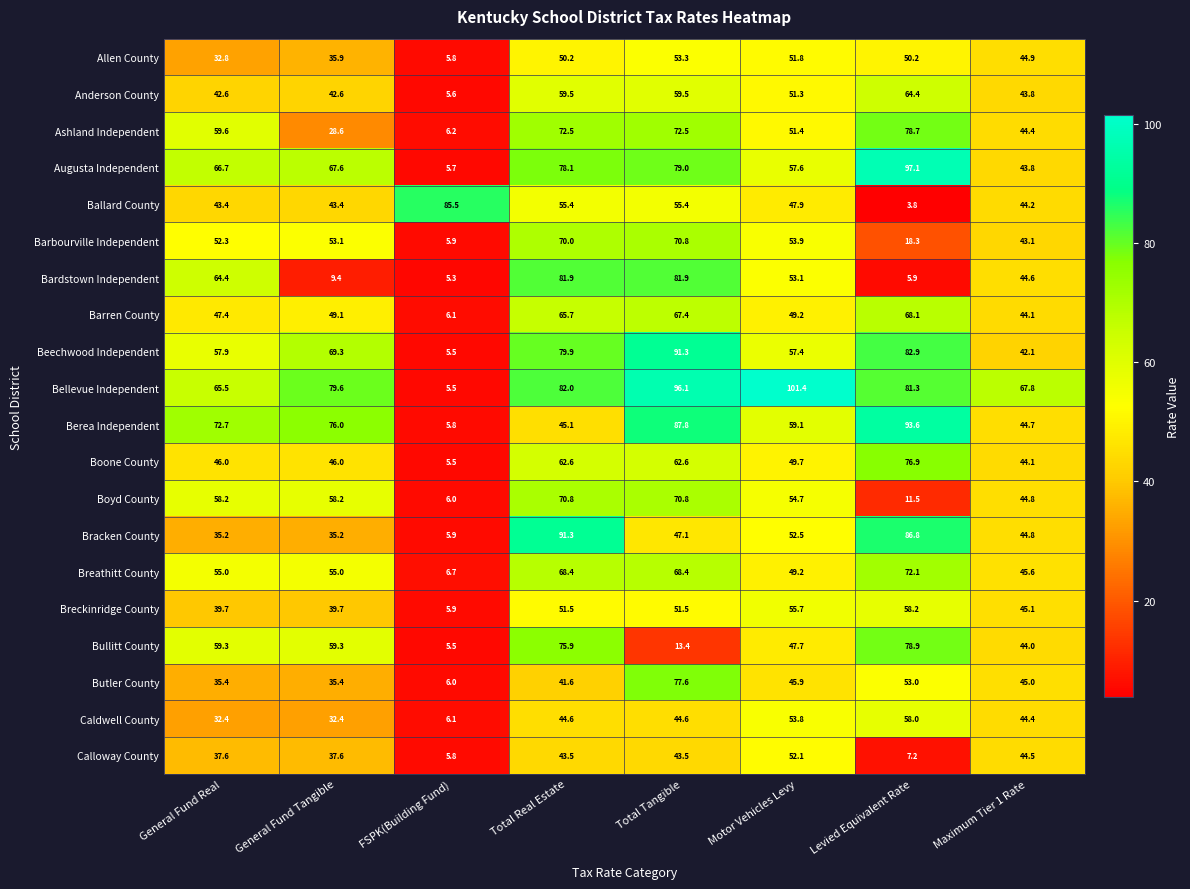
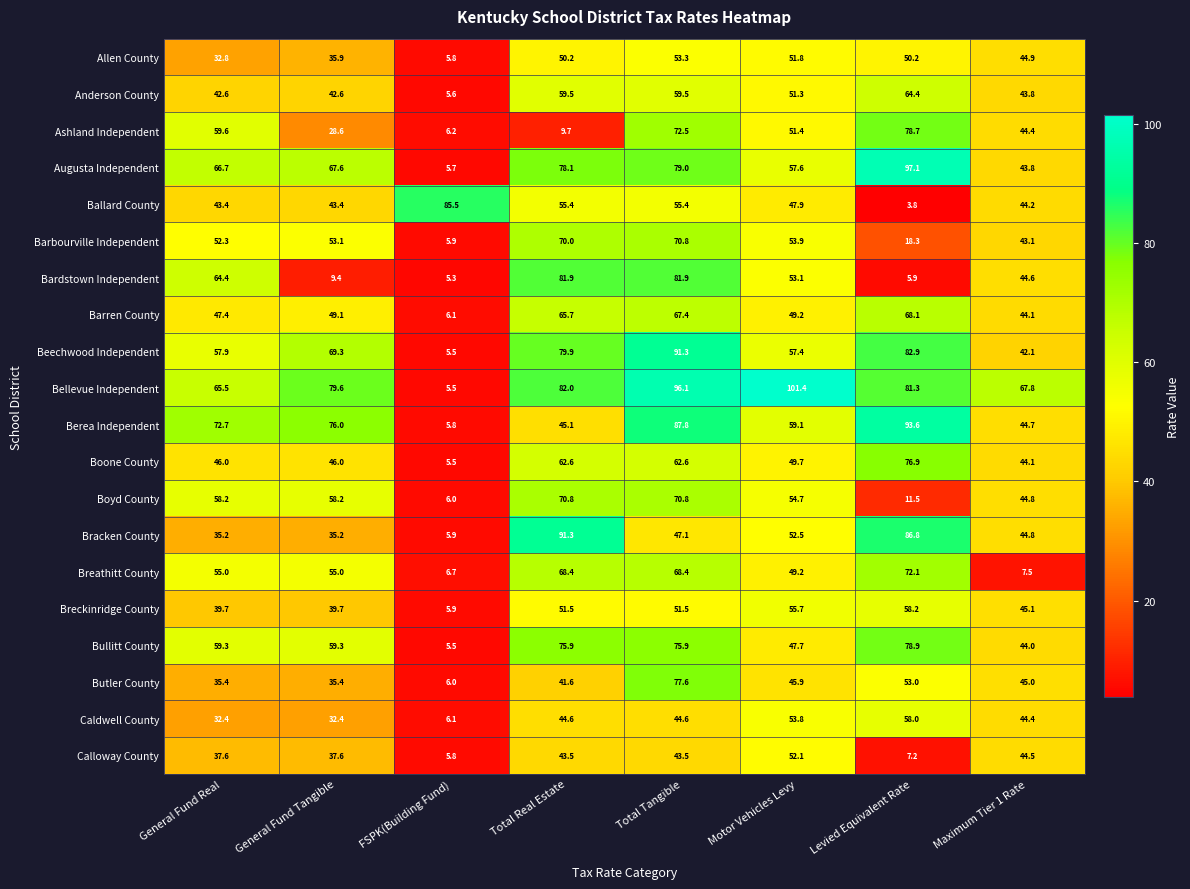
  {
    "Allen County": {
      "General Fund Real": 32.8,
      "General Fund Tangible": 35.9,
      "FSPK(Building Fund)": 5.8,
      "Total Real Estate": 50.2,
      "Total Tangible": 53.3,
      "Motor Vehicles Levy": 51.8,
      "Levied Equivalent Rate": 50.2,
      "Maximum Tier 1 Rate": 44.9
    },
    "Anderson County": {
      "General Fund Real": 42.6,
      "General Fund Tangible": 42.6,
      "FSPK(Building Fund)": 5.6,
      "Total Real Estate": 59.5,
      "Total Tangible": 59.5,
      "Motor Vehicles Levy": 51.3,
      "Levied Equivalent Rate": 64.4,
      "Maximum Tier 1 Rate": 43.8
    },
    "Ashland Independent": {
      "General Fund Real": 59.6,
      "General Fund Tangible": 28.6,
      "FSPK(Building Fund)": 6.2,
-     "Total Real Estate": 72.5,
+     "Total Real Estate": 9.7,
      "Total Tangible": 72.5,
      "Motor Vehicles Levy": 51.4,
      "Levied Equivalent Rate": 78.7,
      "Maximum Tier 1 Rate": 44.4
    },
    "Augusta Independent": {
      "General Fund Real": 66.7,
      "General Fund Tangible": 67.6,
      "FSPK(Building Fund)": 5.7,
      "Total Real Estate": 78.1,
      "Total Tangible": 79.0,
      "Motor Vehicles Levy": 57.6,
      "Levied Equivalent Rate": 97.1,
      "Maximum Tier 1 Rate": 43.8
    },
    "Ballard County": {
      "General Fund Real": 43.4,
      "General Fund Tangible": 43.4,
      "FSPK(Building Fund)": 85.5,
      "Total Real Estate": 55.4,
      "Total Tangible": 55.4,
      "Motor Vehicles Levy": 47.9,
      "Levied Equivalent Rate": 3.8,
      "Maximum Tier 1 Rate": 44.2
    },
    "Barbourville Independent": {
      "General Fund Real": 52.3,
      "General Fund Tangible": 53.1,
      "FSPK(Building Fund)": 5.9,
      "Total Real Estate": 70.0,
      "Total Tangible": 70.8,
      "Motor Vehicles Levy": 53.9,
      "Levied Equivalent Rate": 18.3,
      "Maximum Tier 1 Rate": 43.1
    },
    "Bardstown Independent": {
      "General Fund Real": 64.4,
      "General Fund Tangible": 9.4,
      "FSPK(Building Fund)": 5.3,
      "Total Real Estate": 81.9,
      "Total Tangible": 81.9,
      "Motor Vehicles Levy": 53.1,
      "Levied Equivalent Rate": 5.9,
      "Maximum Tier 1 Rate": 44.6
    },
    "Barren County": {
      "General Fund Real": 47.4,
      "General Fund Tangible": 49.1,
      "FSPK(Building Fund)": 6.1,
      "Total Real Estate": 65.7,
      "Total Tangible": 67.4,
      "Motor Vehicles Levy": 49.2,
      "Levied Equivalent Rate": 68.1,
      "Maximum Tier 1 Rate": 44.1
    },
    "Beechwood Independent": {
      "General Fund Real": 57.9,
      "General Fund Tangible": 69.3,
      "FSPK(Building Fund)": 5.5,
      "Total Real Estate": 79.9,
      "Total Tangible": 91.3,
      "Motor Vehicles Levy": 57.4,
      "Levied Equivalent Rate": 82.9,
      "Maximum Tier 1 Rate": 42.1
    },
    "Bellevue Independent": {
      "General Fund Real": 65.5,
      "General Fund Tangible": 79.6,
      "FSPK(Building Fund)": 5.5,
      "Total Real Estate": 82.0,
      "Total Tangible": 96.1,
      "Motor Vehicles Levy": 101.4,
      "Levied Equivalent Rate": 81.3,
      "Maximum Tier 1 Rate": 67.8
    },
    "Berea Independent": {
      "General Fund Real": 72.7,
      "General Fund Tangible": 76.0,
      "FSPK(Building Fund)": 5.8,
      "Total Real Estate": 45.1,
      "Total Tangible": 87.8,
      "Motor Vehicles Levy": 59.1,
      "Levied Equivalent Rate": 93.6,
      "Maximum Tier 1 Rate": 44.7
    },
    "Boone County": {
      "General Fund Real": 46.0,
      "General Fund Tangible": 46.0,
      "FSPK(Building Fund)": 5.5,
      "Total Real Estate": 62.6,
      "Total Tangible": 62.6,
      "Motor Vehicles Levy": 49.7,
      "Levied Equivalent Rate": 76.9,
      "Maximum Tier 1 Rate": 44.1
    },
    "Boyd County": {
      "General Fund Real": 58.2,
      "General Fund Tangible": 58.2,
      "FSPK(Building Fund)": 6.0,
      "Total Real Estate": 70.8,
      "Total Tangible": 70.8,
      "Motor Vehicles Levy": 54.7,
      "Levied Equivalent Rate": 11.5,
      "Maximum Tier 1 Rate": 44.8
    },
    "Bracken County": {
      "General Fund Real": 35.2,
      "General Fund Tangible": 35.2,
      "FSPK(Building Fund)": 5.9,
      "Total Real Estate": 91.3,
      "Total Tangible": 47.1,
      "Motor Vehicles Levy": 52.5,
      "Levied Equivalent Rate": 86.8,
      "Maximum Tier 1 Rate": 44.8
    },
    "Breathitt County": {
      "General Fund Real": 55.0,
      "General Fund Tangible": 55.0,
      "FSPK(Building Fund)": 6.7,
      "Total Real Estate": 68.4,
      "Total Tangible": 68.4,
      "Motor Vehicles Levy": 49.2,
      "Levied Equivalent Rate": 72.1,
-     "Maximum Tier 1 Rate": 45.6
+     "Maximum Tier 1 Rate": 7.5
    },
    "Breckinridge County": {
      "General Fund Real": 39.7,
      "General Fund Tangible": 39.7,
      "FSPK(Building Fund)": 5.9,
      "Total Real Estate": 51.5,
      "Total Tangible": 51.5,
      "Motor Vehicles Levy": 55.7,
      "Levied Equivalent Rate": 58.2,
      "Maximum Tier 1 Rate": 45.1
    },
    "Bullitt County": {
      "General Fund Real": 59.3,
      "General Fund Tangible": 59.3,
      "FSPK(Building Fund)": 5.5,
      "Total Real Estate": 75.9,
-     "Total Tangible": 13.4,
+     "Total Tangible": 75.9,
      "Motor Vehicles Levy": 47.7,
      "Levied Equivalent Rate": 78.9,
      "Maximum Tier 1 Rate": 44.0
    },
    "Butler County": {
      "General Fund Real": 35.4,
      "General Fund Tangible": 35.4,
      "FSPK(Building Fund)": 6.0,
      "Total Real Estate": 41.6,
      "Total Tangible": 77.6,
      "Motor Vehicles Levy": 45.9,
      "Levied Equivalent Rate": 53.0,
      "Maximum Tier 1 Rate": 45.0
    },
    "Caldwell County": {
      "General Fund Real": 32.4,
      "General Fund Tangible": 32.4,
      "FSPK(Building Fund)": 6.1,
      "Total Real Estate": 44.6,
      "Total Tangible": 44.6,
      "Motor Vehicles Levy": 53.8,
      "Levied Equivalent Rate": 58.0,
      "Maximum Tier 1 Rate": 44.4
    },
    "Calloway County": {
      "General Fund Real": 37.6,
      "General Fund Tangible": 37.6,
      "FSPK(Building Fund)": 5.8,
      "Total Real Estate": 43.5,
      "Total Tangible": 43.5,
      "Motor Vehicles Levy": 52.1,
      "Levied Equivalent Rate": 7.2,
      "Maximum Tier 1 Rate": 44.5
    }
  }
